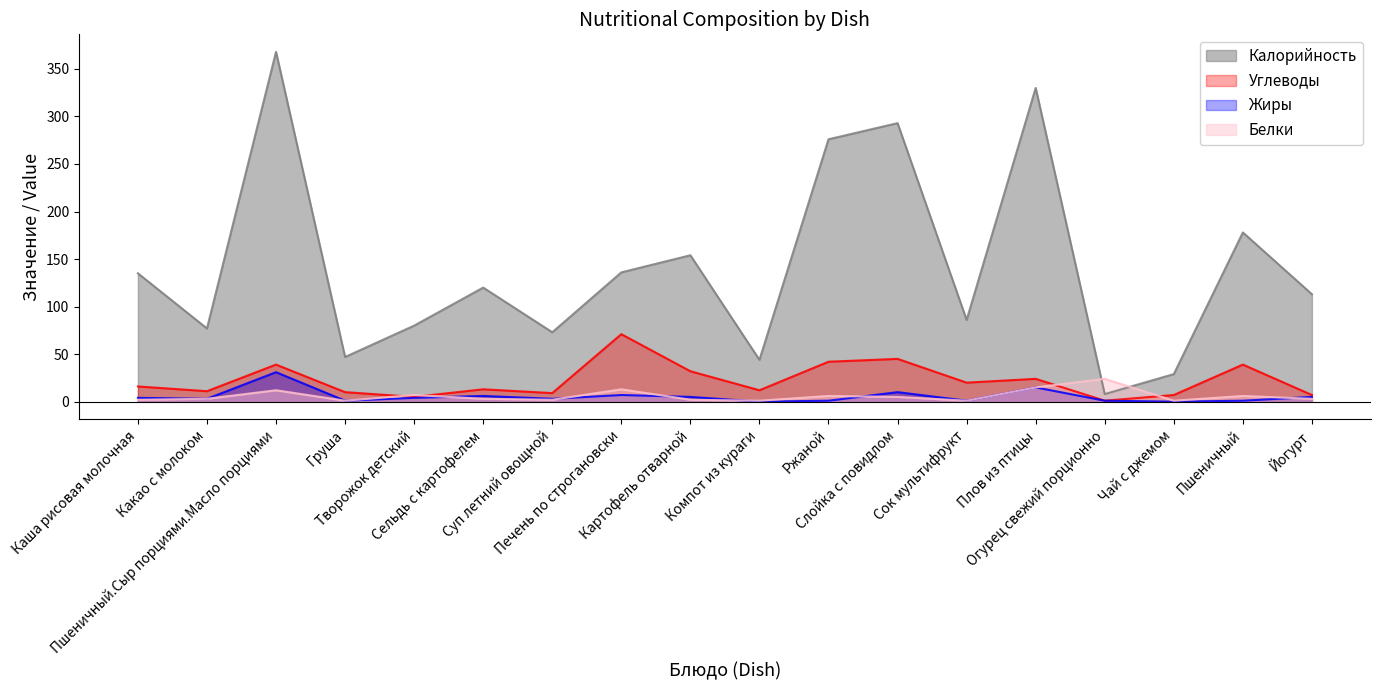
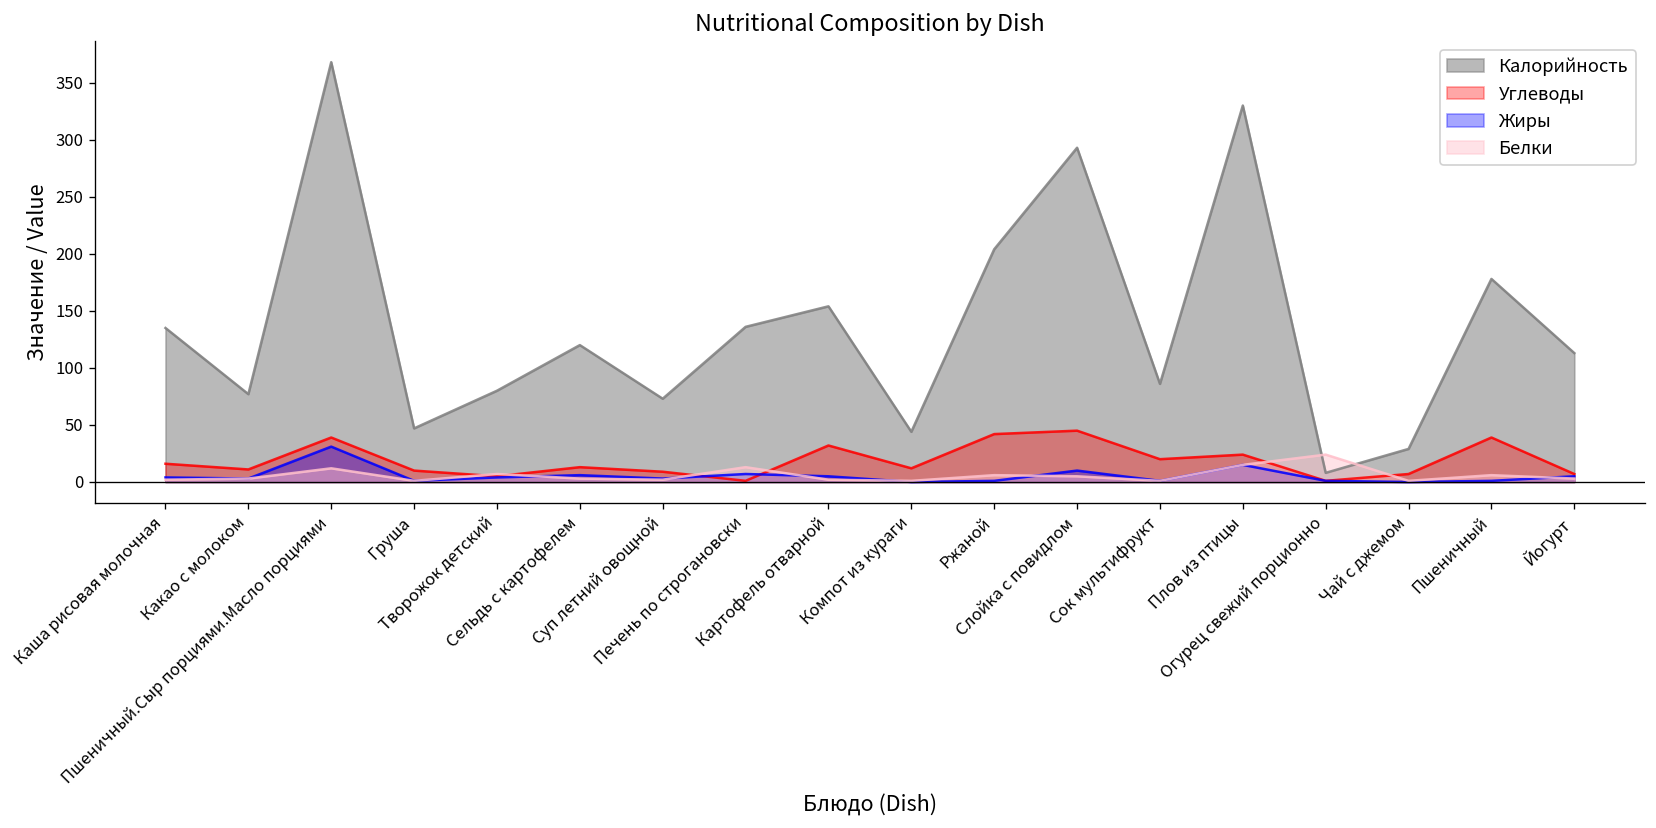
  {
    "Калорийность": {
      "Каша рисовая молочная": 140,
      "Какао с молоком": 80,
      "Пшеничный.Сыр порциями.Масло порциями": 370,
      "Груша": 50,
      "Творожок детский": 80,
      "Сельдь с картофелем": 120,
      "Суп летний овощной": 70,
      "Печень по строгановски": 140,
      "Картофель отварной": 150,
      "Компот из кураги": 40,
-     "Ржаной": 280,
+     "Ржаной": 200,
      "Слойка с повидлом": 290,
      "Сок мультифрукт": 90,
      "Плов из птицы": 330,
      "Огурец свежий порционно": 10,
      "Чай с джемом": 30,
      "Пшеничный": 180,
      "Йогурт": 110
    },
    "Углеводы": {
      "Каша рисовая молочная": 20,
      "Какао с молоком": 10,
      "Пшеничный.Сыр порциями.Масло порциями": 40,
      "Груша": 10,
      "Сельдь с картофелем": 10,
      "Суп летний овощной": 10,
-     "Печень по строгановски": 70,
+     "Печень по строгановски": 0,
      "Картофель отварной": 30,
      "Компот из кураги": 10,
      "Ржаной": 40,
      "Слойка с повидлом": 50,
      "Сок мультифрукт": 20,
      "Плов из птицы": 20,
      "Чай с джемом": 10,
      "Пшеничный": 40
    },
    "Жиры": {
      "Пшеничный.Сыр порциями.Масло порциями": 30,
      "Сельдь с картофелем": 10,
      "Печень по строгановски": 10,
      "Картофель отварной": 10,
      "Ржаной": 0,
      "Слойка с повидлом": 10,
      "Пшеничный": 0
    },
    "Белки": {
      "Пшеничный.Сыр порциями.Масло порциями": 10,
      "Сельдь с картофелем": 0,
      "Печень по строгановски": 10,
      "Картофель отварной": 0,
      "Ржаной": 10,
      "Слойка с повидлом": 10,
      "Огурец свежий порционно": 20,
      "Пшеничный": 10
    }
  }
